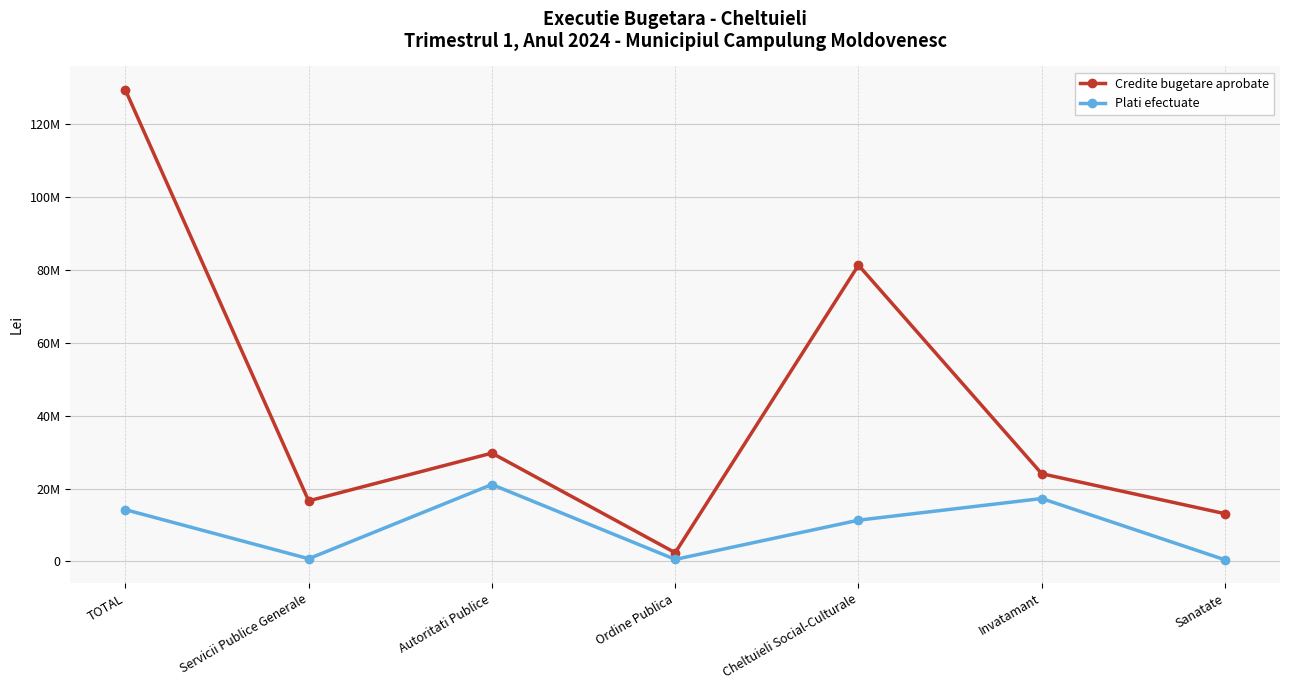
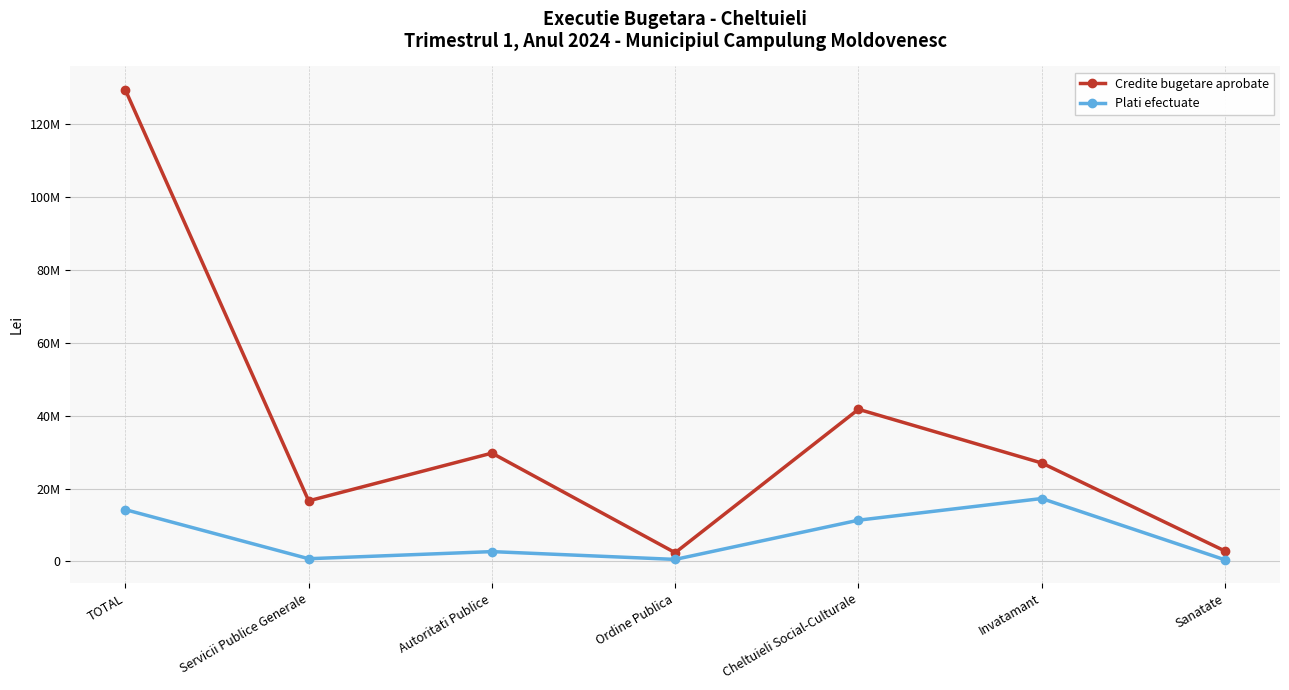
  {
    "Credite bugetare aprobate": {
      "TOTAL": 129000000,
      "Servicii Publice Generale": 17000000,
      "Autoritati Publice": 30000000,
      "Ordine Publica": 2000000,
-     "Cheltuieli Social-Culturale": 81000000,
-     "Invatamant": 24000000,
-     "Sanatate": 13000000
+     "Cheltuieli Social-Culturale": 42000000,
+     "Invatamant": 27000000,
+     "Sanatate": 3000000
    },
    "Plati efectuate": {
      "TOTAL": 14000000,
      "Servicii Publice Generale": 1000000,
-     "Autoritati Publice": 21000000,
+     "Autoritati Publice": 3000000,
      "Ordine Publica": 1000000,
      "Cheltuieli Social-Culturale": 11000000,
      "Invatamant": 17000000,
      "Sanatate": 0
    }
  }
